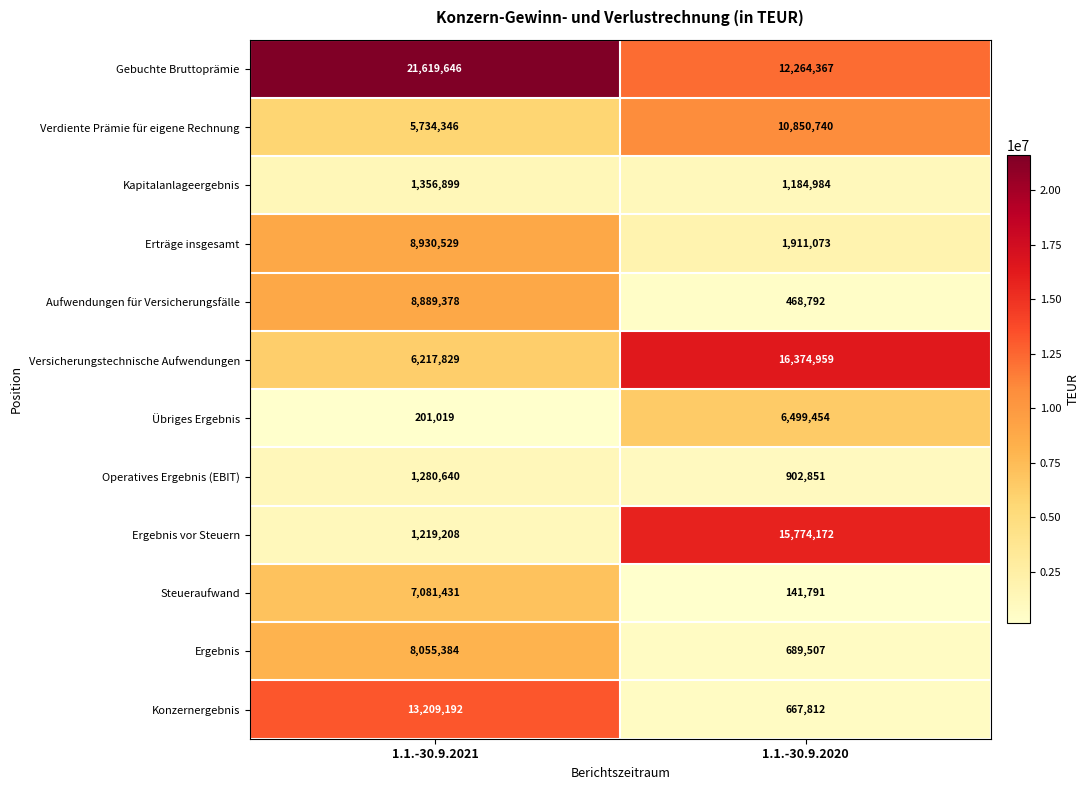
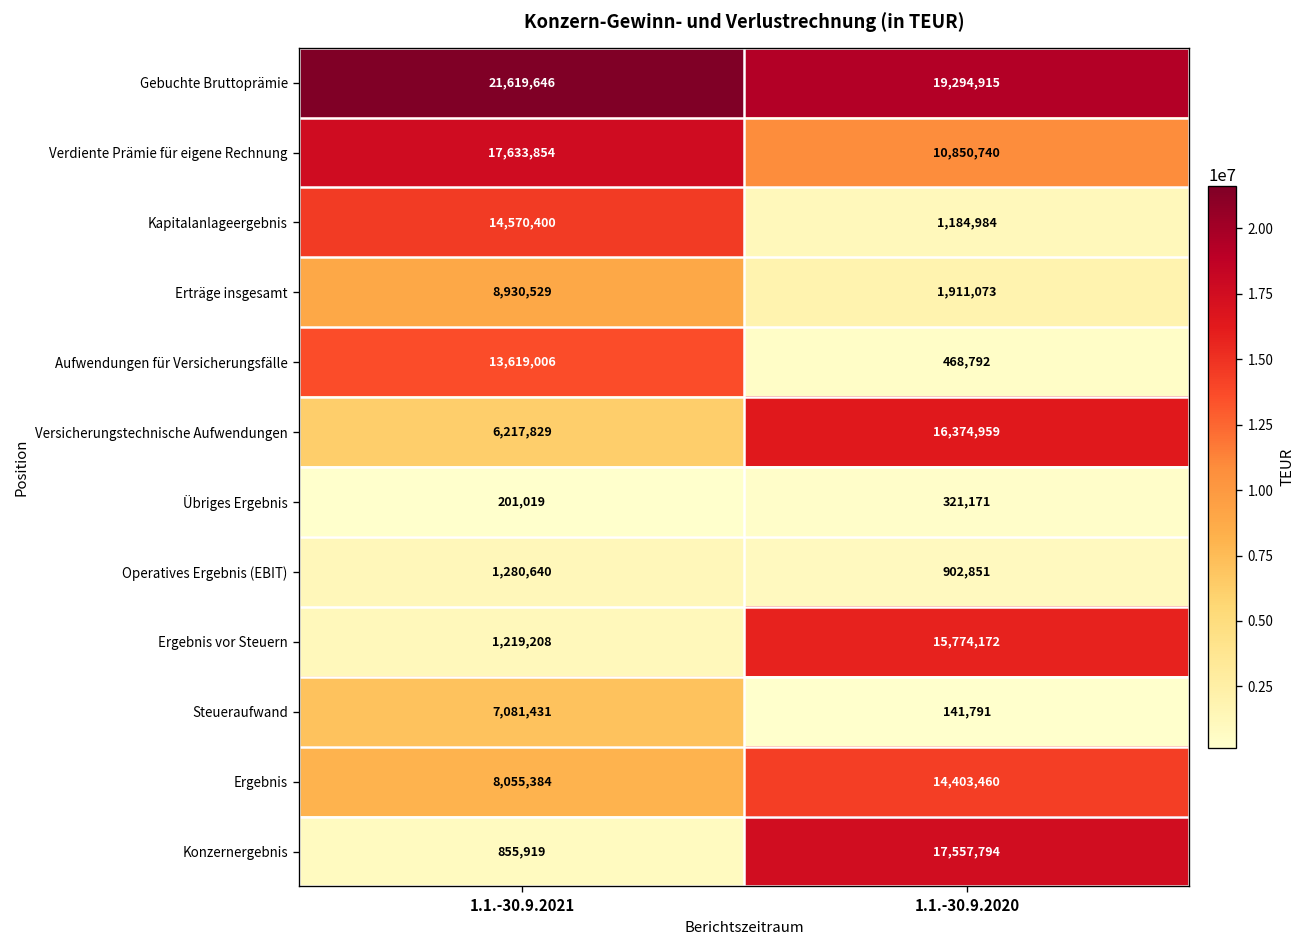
  {
    "Gebuchte Bruttoprämie": {
      "1.1.-30.9.2021": "21,619,646",
-     "1.1.-30.9.2020": "12,264,367"
+     "1.1.-30.9.2020": "19,294,915"
    },
    "Verdiente Prämie für eigene Rechnung": {
-     "1.1.-30.9.2021": "5,734,346",
+     "1.1.-30.9.2021": "17,633,854",
      "1.1.-30.9.2020": "10,850,740"
    },
    "Kapitalanlageergebnis": {
-     "1.1.-30.9.2021": "1,356,899",
+     "1.1.-30.9.2021": "14,570,400",
      "1.1.-30.9.2020": "1,184,984"
    },
    "Erträge insgesamt": {
      "1.1.-30.9.2021": "8,930,529",
      "1.1.-30.9.2020": "1,911,073"
    },
    "Aufwendungen für Versicherungsfälle": {
-     "1.1.-30.9.2021": "8,889,378",
+     "1.1.-30.9.2021": "13,619,006",
      "1.1.-30.9.2020": "468,792"
    },
    "Versicherungstechnische Aufwendungen": {
      "1.1.-30.9.2021": "6,217,829",
      "1.1.-30.9.2020": "16,374,959"
    },
    "Übriges Ergebnis": {
      "1.1.-30.9.2021": "201,019",
-     "1.1.-30.9.2020": "6,499,454"
+     "1.1.-30.9.2020": "321,171"
    },
    "Operatives Ergebnis (EBIT)": {
      "1.1.-30.9.2021": "1,280,640",
      "1.1.-30.9.2020": "902,851"
    },
    "Ergebnis vor Steuern": {
      "1.1.-30.9.2021": "1,219,208",
      "1.1.-30.9.2020": "15,774,172"
    },
    "Steueraufwand": {
      "1.1.-30.9.2021": "7,081,431",
      "1.1.-30.9.2020": "141,791"
    },
    "Ergebnis": {
      "1.1.-30.9.2021": "8,055,384",
-     "1.1.-30.9.2020": "689,507"
+     "1.1.-30.9.2020": "14,403,460"
    },
    "Konzernergebnis": {
-     "1.1.-30.9.2021": "13,209,192",
-     "1.1.-30.9.2020": "667,812"
+     "1.1.-30.9.2021": "855,919",
+     "1.1.-30.9.2020": "17,557,794"
    }
  }
